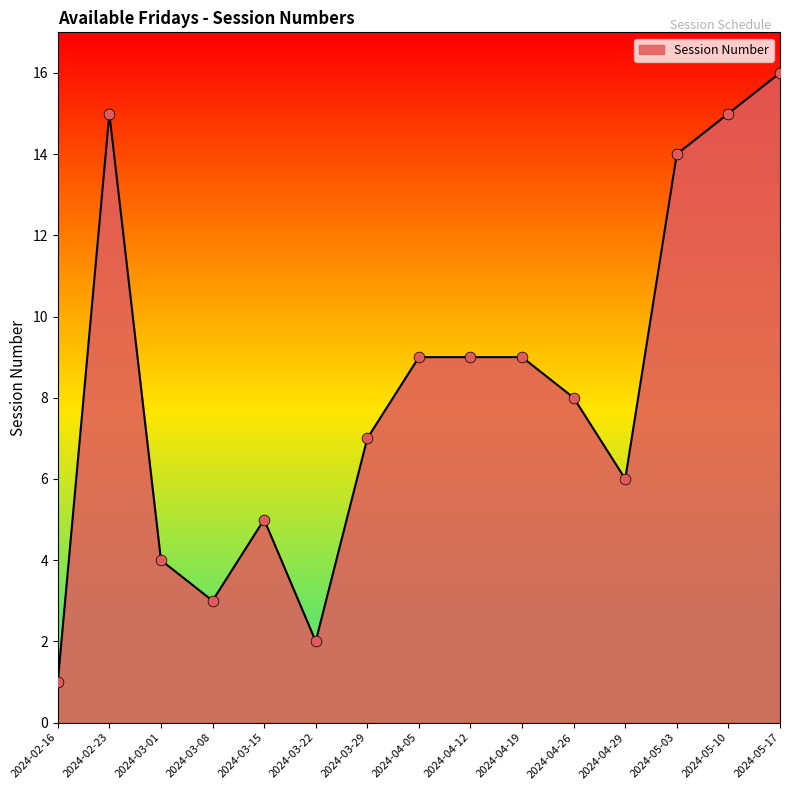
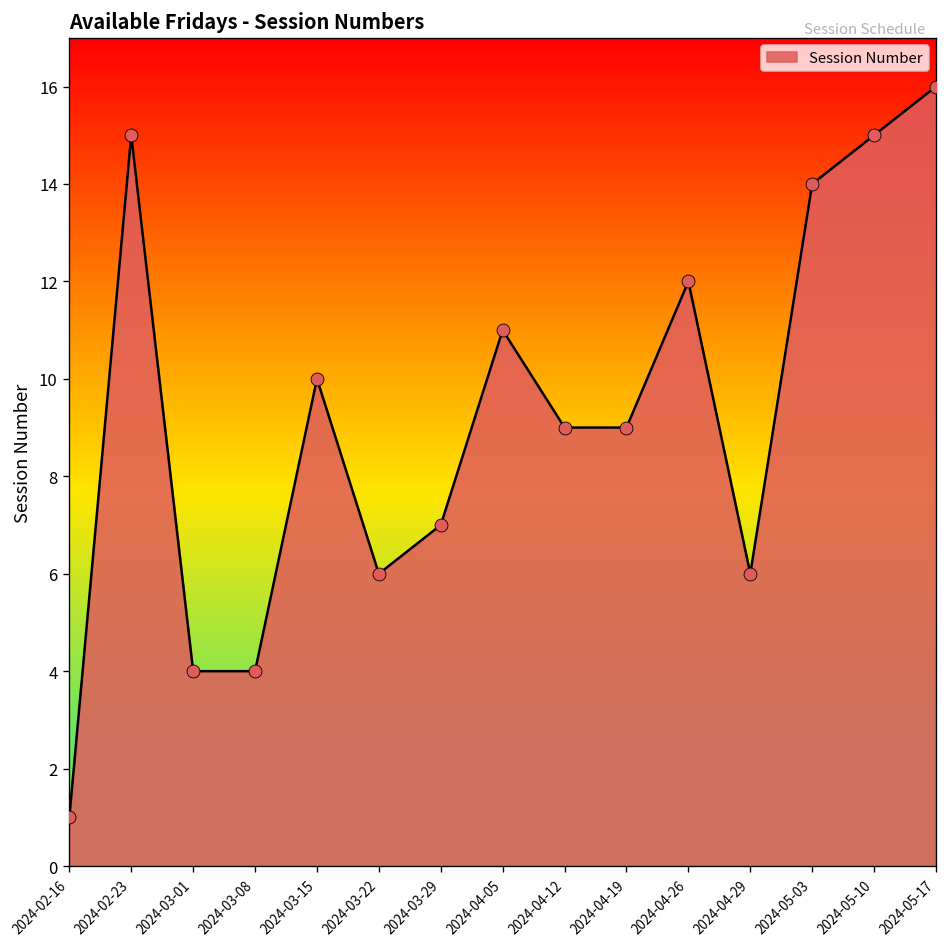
  {
    "2024-02-16": 1,
    "2024-02-23": 15,
    "2024-03-01": 4,
-   "2024-03-08": 3,
-   "2024-03-15": 5,
-   "2024-03-22": 2,
+   "2024-03-08": 4,
+   "2024-03-15": 10,
+   "2024-03-22": 6,
    "2024-03-29": 7,
-   "2024-04-05": 9,
+   "2024-04-05": 11,
    "2024-04-12": 9,
    "2024-04-19": 9,
-   "2024-04-26": 8,
+   "2024-04-26": 12,
    "2024-04-29": 6,
    "2024-05-03": 14,
    "2024-05-10": 15,
    "2024-05-17": 16
  }
